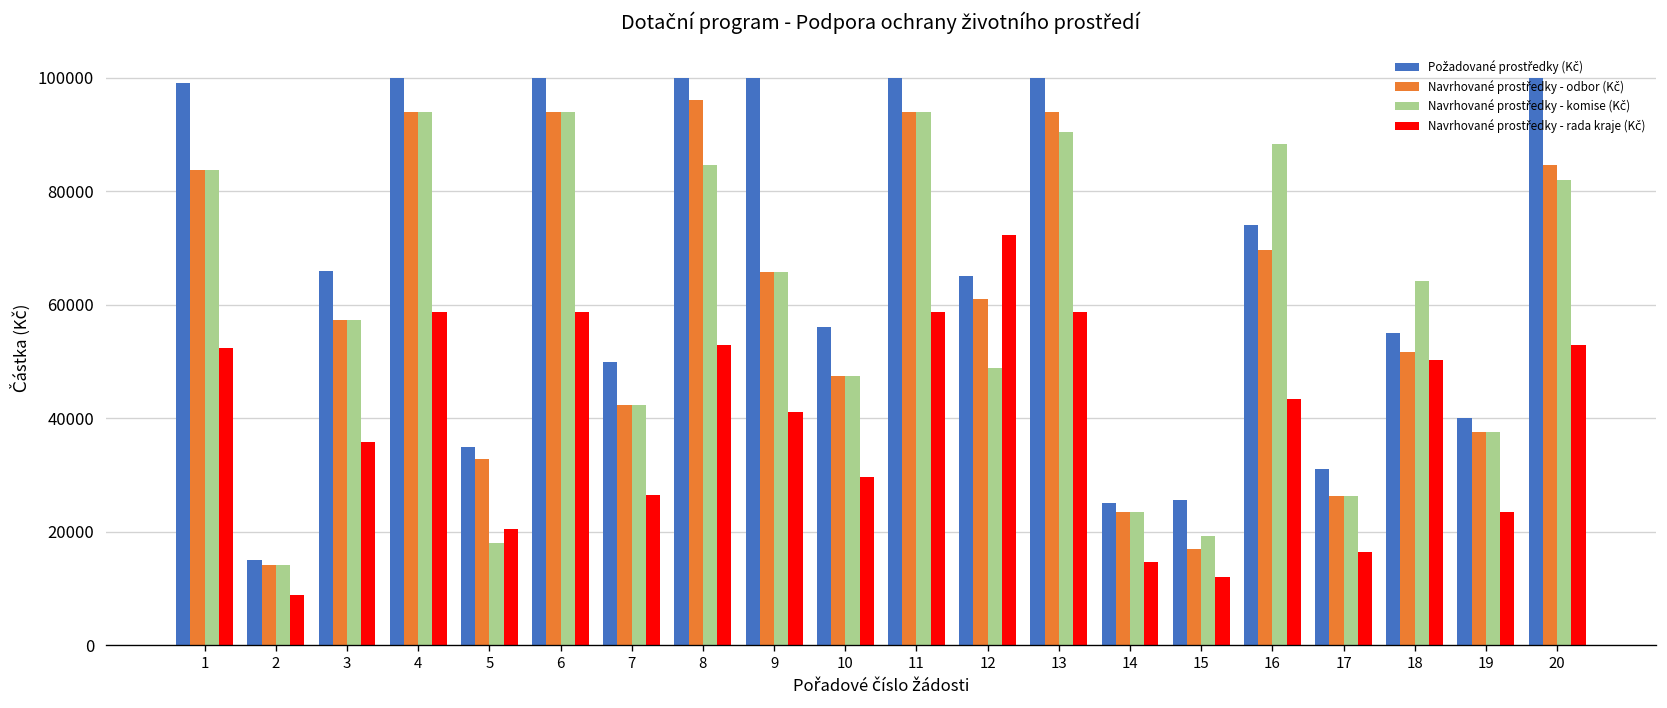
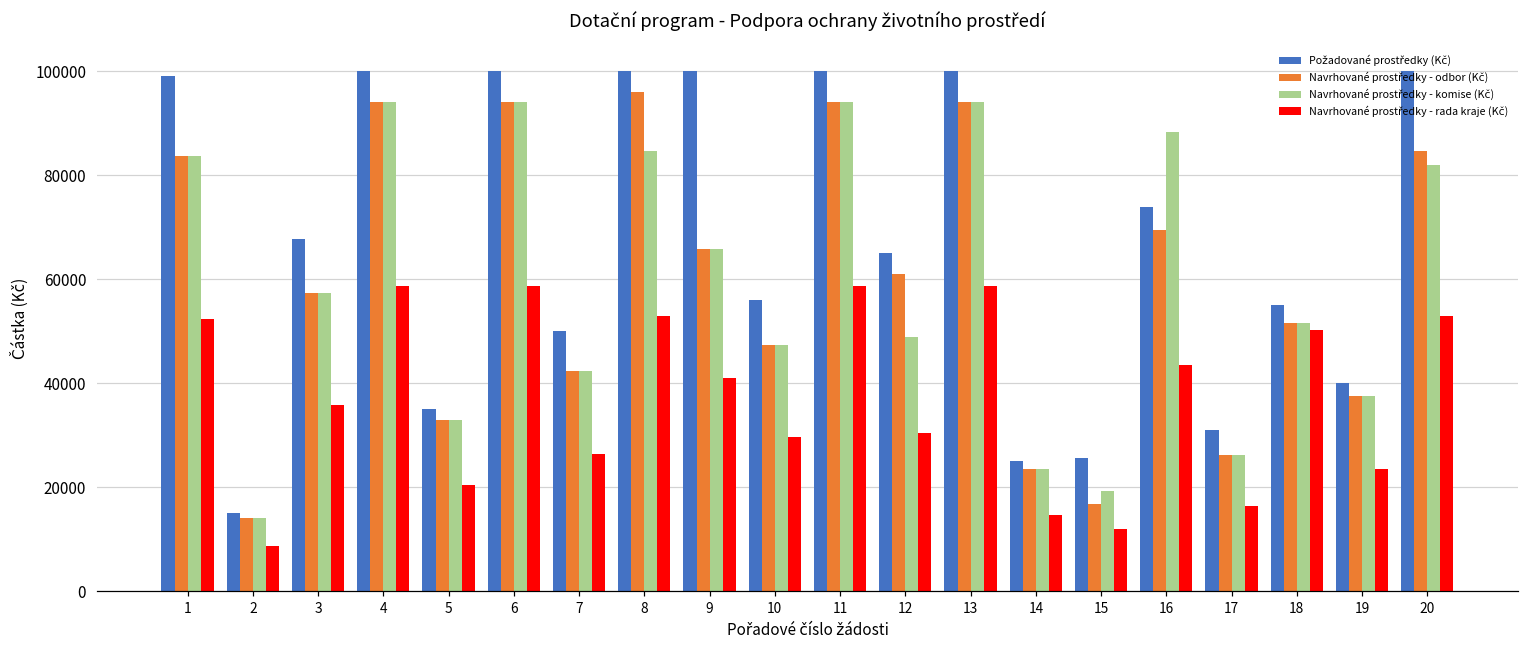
  {
    "Požadované prostředky (Kč)": {
      "1": 99000,
      "2": 15000,
-     "3": 66000,
+     "3": 68000,
      "4": 100000,
      "5": 35000,
      "6": 100000,
      "7": 50000,
      "8": 100000,
      "9": 100000,
      "10": 56000,
      "11": 100000,
      "12": 65000,
      "13": 100000,
      "14": 25000,
      "15": 26000,
      "16": 74000,
      "17": 31000,
      "18": 55000,
      "19": 40000,
      "20": 100000
    },
    "Navrhované prostředky - odbor (Kč)": {
      "1": 84000,
      "2": 14000,
      "3": 57000,
      "4": 94000,
      "5": 33000,
      "6": 94000,
      "7": 42000,
      "8": 96000,
      "9": 66000,
      "10": 47000,
      "11": 94000,
      "12": 61000,
      "13": 94000,
      "14": 24000,
      "15": 17000,
      "16": 70000,
      "17": 26000,
      "18": 52000,
      "19": 38000,
      "20": 85000
    },
    "Navrhované prostředky - komise (Kč)": {
      "1": 84000,
      "2": 14000,
      "3": 57000,
      "4": 94000,
-     "5": 18000,
+     "5": 33000,
      "6": 94000,
      "7": 42000,
      "8": 85000,
      "9": 66000,
      "10": 47000,
      "11": 94000,
      "12": 49000,
-     "13": 90000,
+     "13": 94000,
      "14": 24000,
      "15": 19000,
      "16": 88000,
      "17": 26000,
-     "18": 64000,
+     "18": 52000,
      "19": 38000,
      "20": 82000
    },
    "Navrhované prostředky - rada kraje (Kč)": {
      "1": 52000,
      "2": 9000,
      "3": 36000,
      "4": 59000,
      "5": 21000,
      "6": 59000,
      "7": 26000,
      "8": 53000,
      "9": 41000,
      "10": 30000,
      "11": 59000,
-     "12": 72000,
+     "12": 31000,
      "13": 59000,
      "14": 15000,
      "15": 12000,
      "16": 43000,
      "17": 16000,
      "18": 50000,
      "19": 24000,
      "20": 53000
    }
  }
